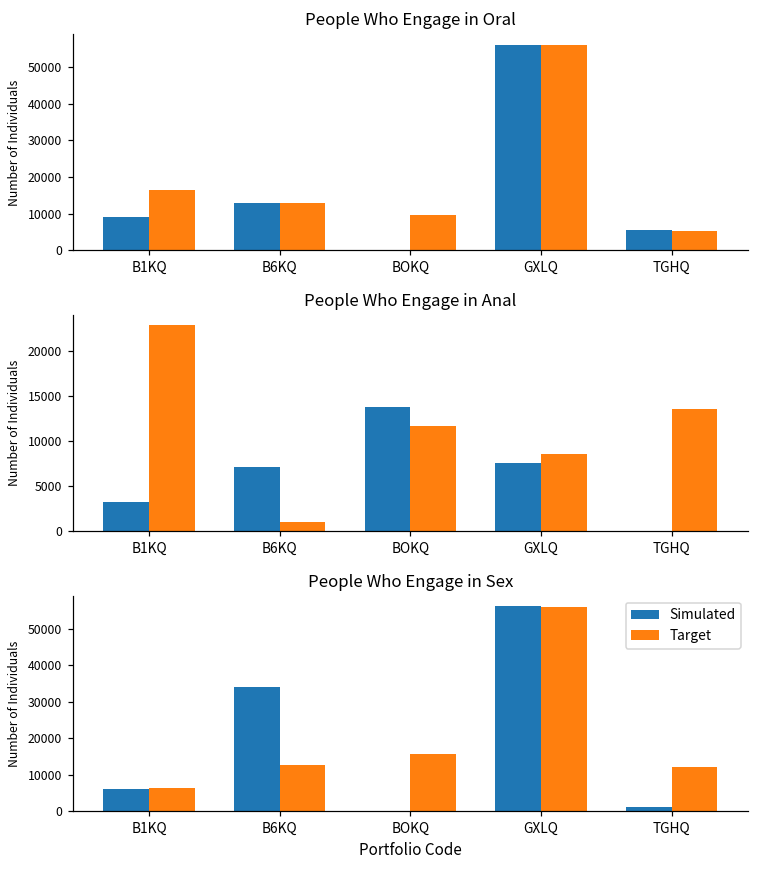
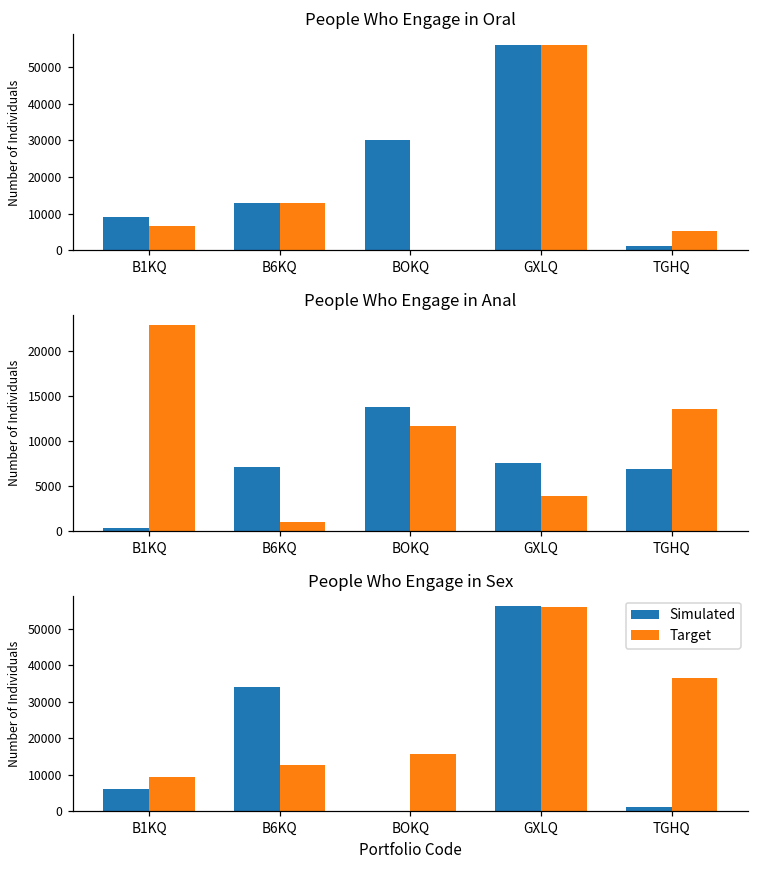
  {
    "People Who Engage in Oral": {
      "Simulated": {
        "B1KQ": 9000,
        "B6KQ": 13000,
-       "BOKQ": 0,
+       "BOKQ": 30000,
        "GXLQ": 56000,
-       "TGHQ": 5000
+       "TGHQ": 1000
      },
      "Target": {
-       "B1KQ": 17000,
+       "B1KQ": 7000,
        "B6KQ": 13000,
-       "BOKQ": 10000,
+       "BOKQ": 0,
        "GXLQ": 56000,
        "TGHQ": 5000
      }
    },
    "People Who Engage in Anal": {
      "Simulated": {
-       "B1KQ": 3000,
+       "B1KQ": 0,
        "B6KQ": 7000,
        "BOKQ": 14000,
        "GXLQ": 8000,
-       "TGHQ": 0
+       "TGHQ": 7000
      },
      "Target": {
        "B1KQ": 23000,
        "B6KQ": 1000,
        "BOKQ": 12000,
-       "GXLQ": 9000,
+       "GXLQ": 4000,
        "TGHQ": 14000
      }
    },
    "People Who Engage in Sex": {
      "Simulated": {
        "B1KQ": 6000,
        "B6KQ": 34000,
        "GXLQ": 56000,
        "TGHQ": 1000
      },
      "Target": {
-       "B1KQ": 6000,
+       "B1KQ": 9000,
        "B6KQ": 13000,
        "BOKQ": 16000,
        "GXLQ": 56000,
-       "TGHQ": 12000
+       "TGHQ": 36000
      }
    }
  }
